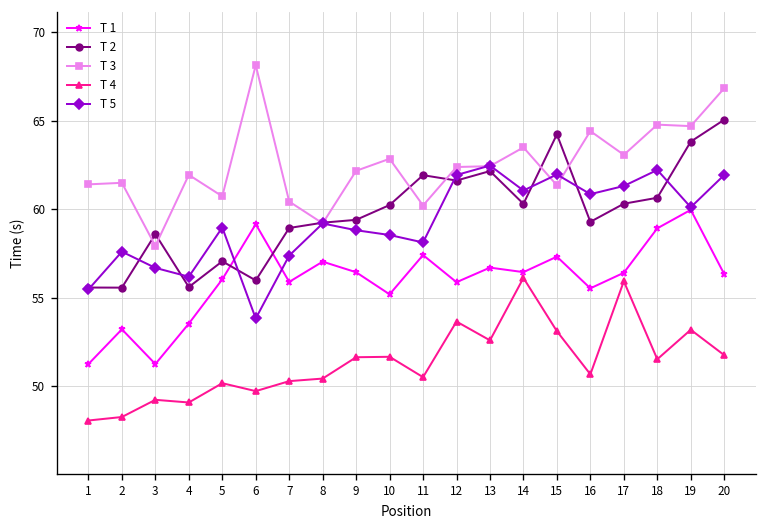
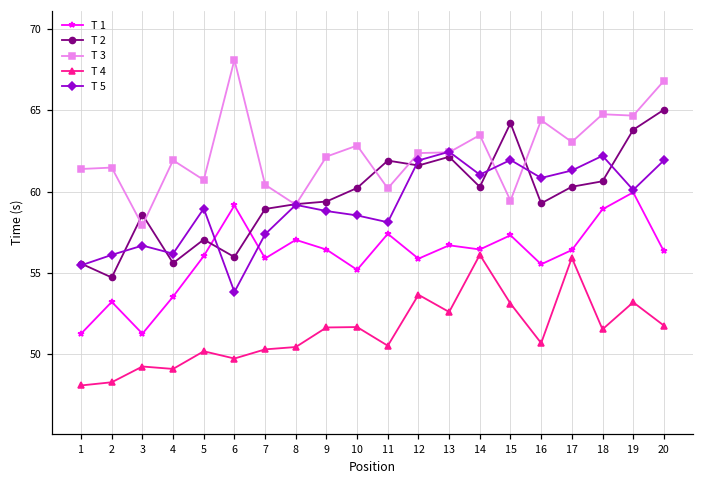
  {
    "T 1": {
      "1": 51.3,
      "2": 53.2,
      "3": 51.3,
      "4": 53.5,
      "5": 56.0,
      "6": 59.2,
      "7": 55.9,
      "8": 57.0,
      "9": 56.4,
      "10": 55.2,
      "11": 57.4,
      "12": 55.9,
      "13": 56.7,
      "14": 56.4,
      "15": 57.3,
      "16": 55.5,
      "17": 56.4,
      "18": 58.9,
      "20": 56.3
    },
    "T 2": {
-     "2": 55.6,
+     "2": 54.7,
      "3": 58.6,
      "4": 55.6,
      "5": 57.1,
      "6": 56.0,
      "7": 58.9,
      "9": 59.4,
      "10": 60.2,
      "11": 61.9,
      "12": 61.6,
      "13": 62.1,
      "14": 60.3,
      "15": 64.2,
      "16": 59.3,
      "17": 60.3,
      "18": 60.6,
      "19": 63.8,
      "20": 65.0
    },
    "T 3": {
      "1": 61.4,
      "2": 61.5,
      "3": 57.9,
      "4": 61.9,
      "5": 60.7,
      "6": 68.1,
      "7": 60.4,
      "9": 62.2,
      "10": 62.8,
      "11": 60.2,
      "12": 62.4,
      "14": 63.5,
-     "15": 61.3,
+     "15": 59.4,
      "16": 64.4,
      "17": 63.1,
      "18": 64.8,
      "19": 64.7,
      "20": 66.8
    },
    "T 4": {
      "1": 48.1,
      "2": 48.3,
      "3": 49.2,
      "4": 49.1,
      "5": 50.2,
      "6": 49.7,
      "7": 50.3,
      "8": 50.4,
      "9": 51.6,
      "10": 51.7,
      "11": 50.5,
      "12": 53.7,
      "13": 52.6,
      "14": 56.1,
      "15": 53.1,
      "16": 50.7,
      "17": 55.9,
      "18": 51.5,
      "19": 53.2,
      "20": 51.8
    },
    "T 5": {
-     "2": 57.6,
+     "2": 56.1,
      "3": 56.7,
      "4": 56.2,
      "5": 59.0,
      "6": 53.8,
      "7": 57.4,
      "9": 58.8,
      "10": 58.5,
      "11": 58.1,
      "12": 61.9,
      "14": 61.1,
      "15": 62.0,
      "16": 60.8,
      "17": 61.3,
      "18": 62.2,
      "20": 61.9
    }
  }
